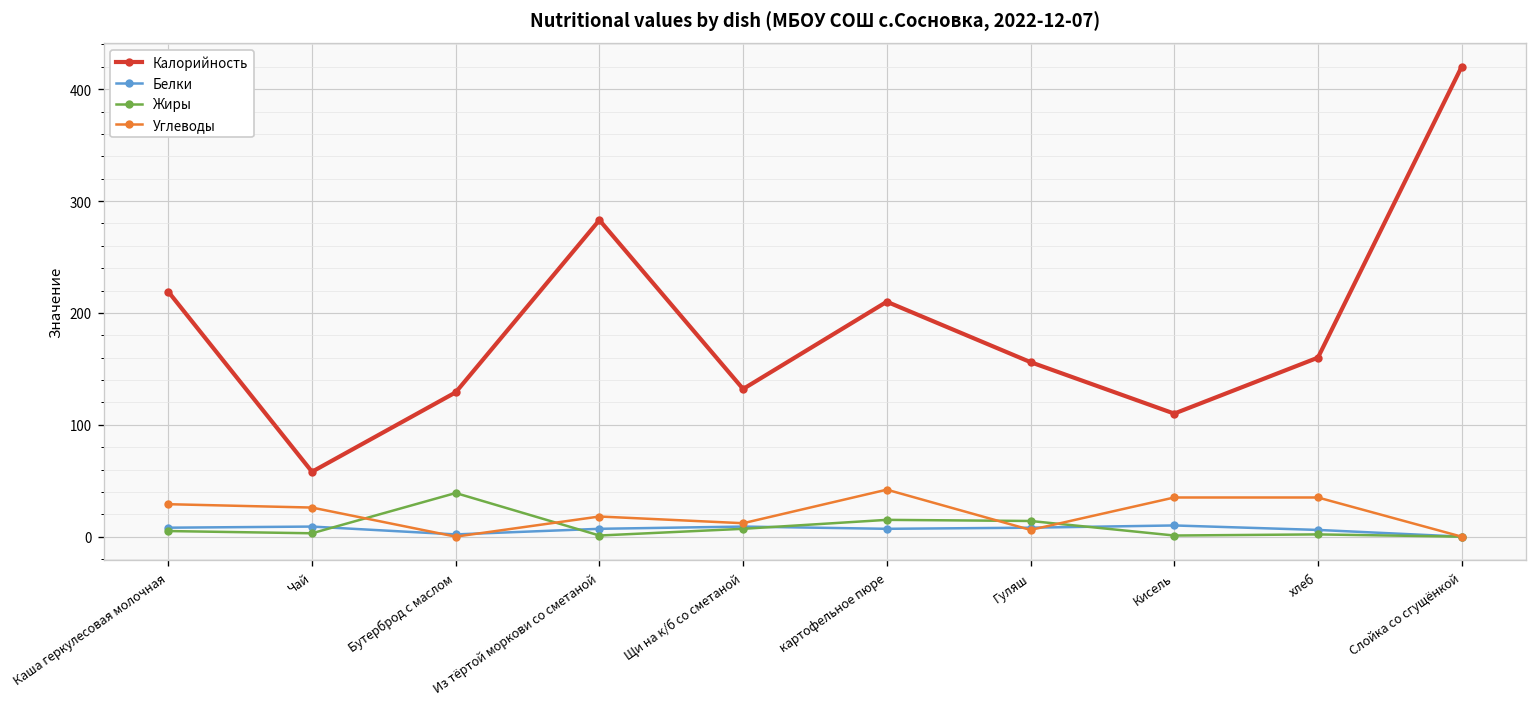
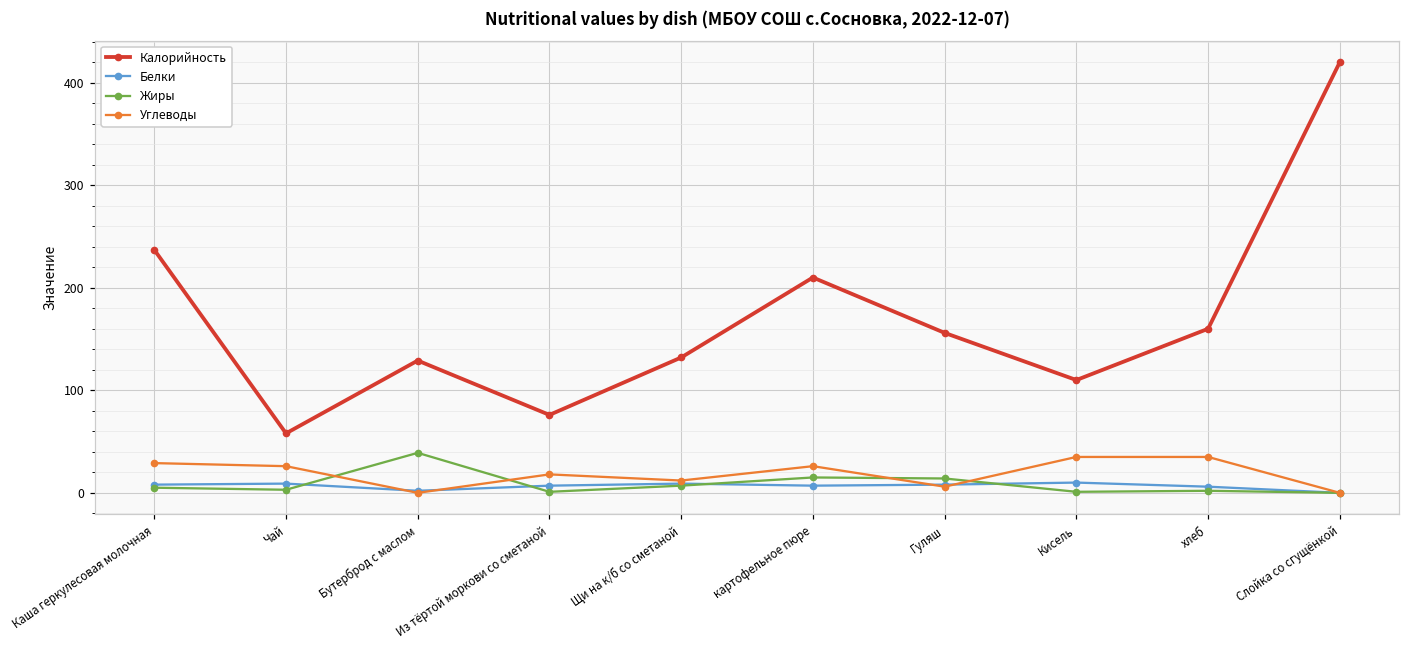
  {
    "Калорийность": {
-     "Каша геркулесовая молочная": 220,
+     "Каша геркулесовая молочная": 240,
      "Чай": 60,
      "Бутерброд с маслом": 130,
-     "Из тёртой моркови со сметаной": 280,
+     "Из тёртой моркови со сметаной": 80,
      "Щи на к/б со сметаной": 130,
      "картофельное пюре": 210,
      "Гуляш": 160,
      "Кисель": 110,
      "хлеб": 160,
      "Слойка со сгущёнкой": 420
    },
    "Белки": {
      "Каша геркулесовая молочная": 10,
      "Чай": 10,
      "Из тёртой моркови со сметаной": 10,
      "картофельное пюре": 10,
      "Кисель": 10,
      "хлеб": 10
    },
    "Жиры": {
      "Каша геркулесовая молочная": 10,
      "Чай": 0,
      "Бутерброд с маслом": 40,
      "Из тёртой моркови со сметаной": 0,
      "картофельное пюре": 20,
      "Гуляш": 10,
      "Кисель": 0,
      "хлеб": 0
    },
    "Углеводы": {
      "Каша геркулесовая молочная": 30,
      "Чай": 30,
      "Из тёртой моркови со сметаной": 20,
      "Щи на к/б со сметаной": 10,
-     "картофельное пюре": 40,
+     "картофельное пюре": 30,
      "Кисель": 40,
      "хлеб": 40
    }
  }
